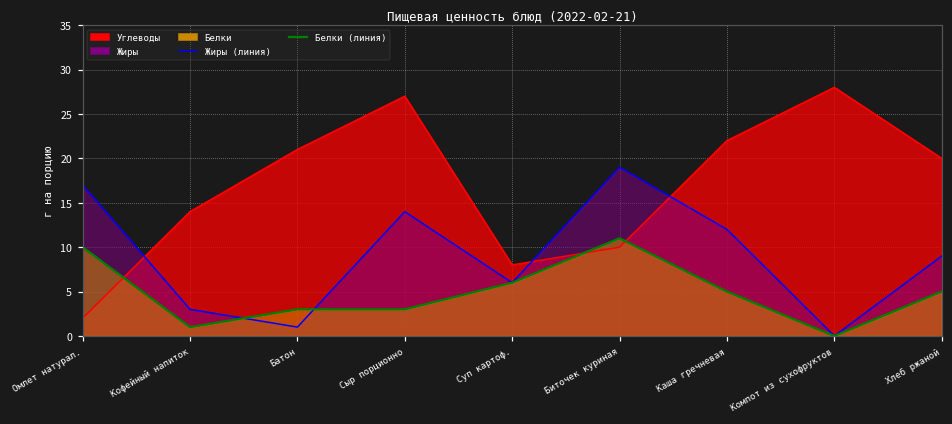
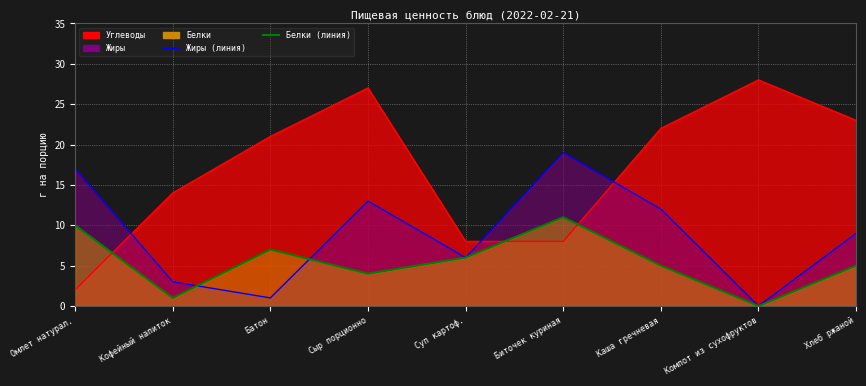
  {
    "Углеводы": {
      "Омлет натурал.": 2,
      "Кофейный напиток": 14,
      "Батон": 21,
      "Сыр порционно": 27,
      "Суп картоф.": 8,
-     "Биточек куриная": 10,
+     "Биточек куриная": 8,
      "Каша гречневая": 22,
      "Компот из сухофруктов": 28,
-     "Хлеб ржаной": 20
+     "Хлеб ржаной": 23
    },
    "Жиры": {
      "Омлет натурал.": 17,
      "Кофейный напиток": 3,
      "Батон": 1,
-     "Сыр порционно": 14,
+     "Сыр порционно": 13,
      "Биточек куриная": 19,
      "Каша гречневая": 12,
      "Хлеб ржаной": 9
    },
    "Белки": {
      "Омлет натурал.": 10,
      "Кофейный напиток": 1,
-     "Батон": 3,
-     "Сыр порционно": 3,
+     "Батон": 7,
+     "Сыр порционно": 4,
      "Биточек куриная": 11,
      "Каша гречневая": 5,
      "Хлеб ржаной": 5
    }
  }
